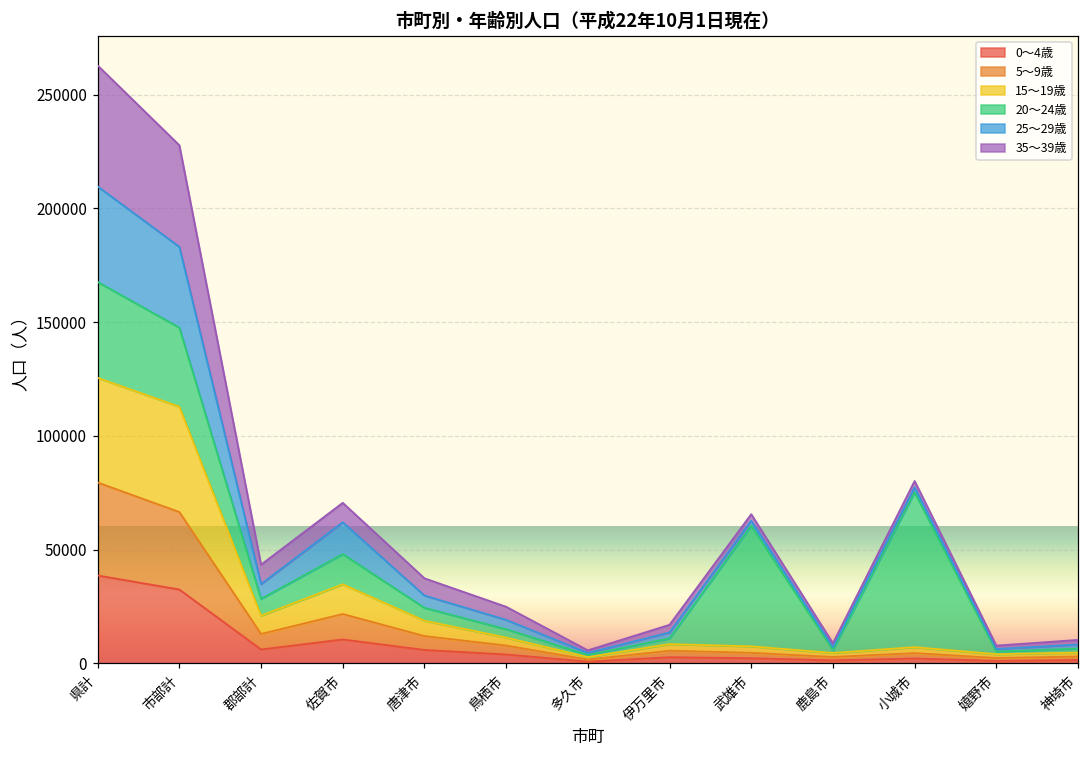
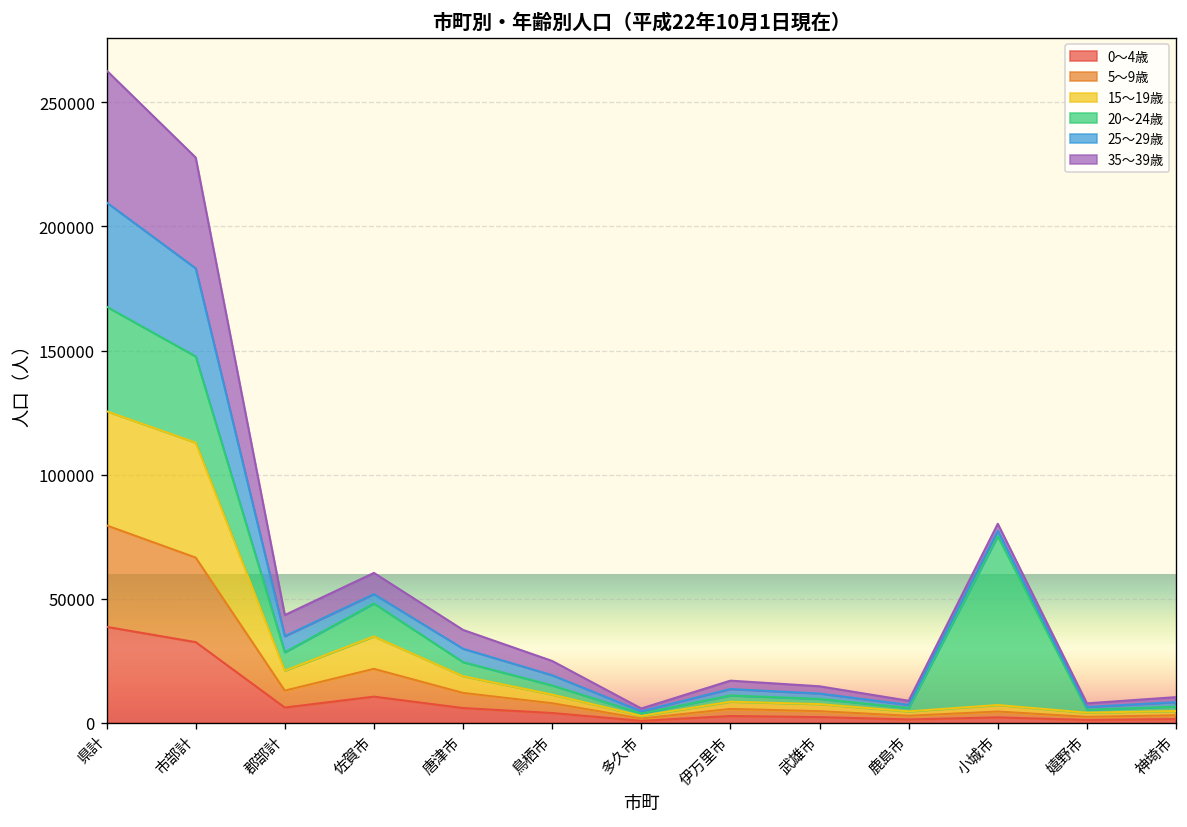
  {
    "15～19歳": {
      "県計": 46000,
      "市部計": 46000,
      "郡部計": 8000,
      "佐賀市": 13000,
      "唐津市": 7000,
      "鳥栖市": 4000,
      "伊万里市": 3000,
      "武雄市": 3000,
      "鹿島市": 2000,
      "小城市": 3000,
      "神埼市": 2000
    },
    "20～24歳": {
      "県計": 42000,
      "市部計": 35000,
      "郡部計": 7000,
      "佐賀市": 13000,
      "唐津市": 6000,
      "鳥栖市": 4000,
      "伊万里市": 3000,
-     "武雄市": 53000,
+     "武雄市": 2000,
      "鹿島市": 1000,
      "小城市": 68000,
      "神埼市": 2000
    },
    "25～29歳": {
      "県計": 42000,
      "市部計": 35000,
      "郡部計": 6000,
-     "佐賀市": 14000,
+     "佐賀市": 4000,
      "唐津市": 5000,
      "鳥栖市": 4000,
      "伊万里市": 3000,
      "武雄市": 2000,
      "鹿島市": 1000,
      "小城市": 2000,
      "神埼市": 2000
    },
    "35～39歳": {
      "県計": 53000,
      "市部計": 45000,
      "郡部計": 9000,
      "佐賀市": 9000,
      "唐津市": 8000,
      "鳥栖市": 6000,
      "伊万里市": 3000,
      "武雄市": 3000,
      "鹿島市": 2000,
      "小城市": 3000,
      "嬉野市": 1000,
      "神埼市": 2000
    }
  }
